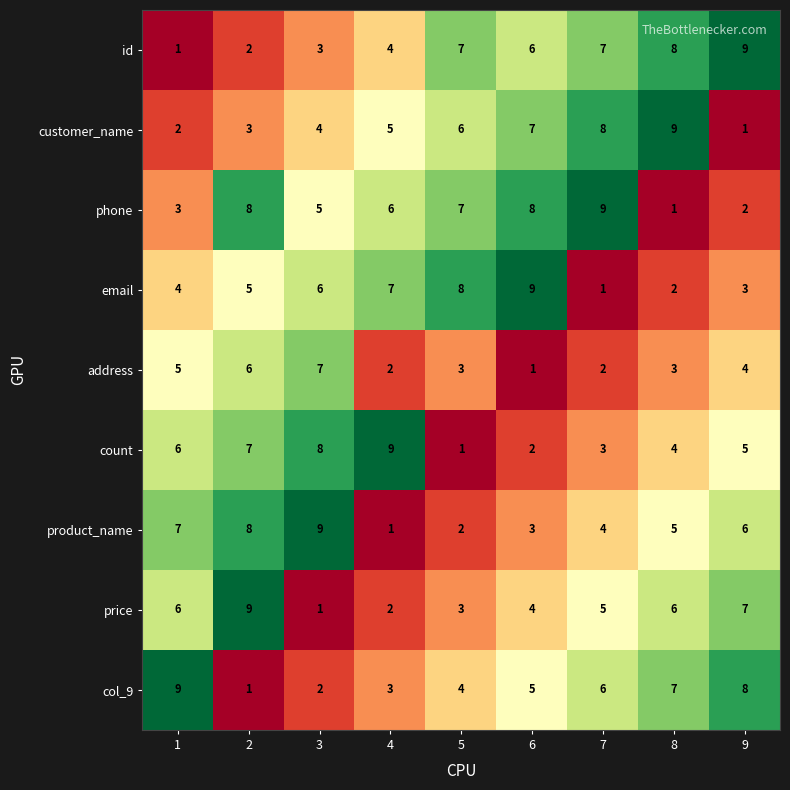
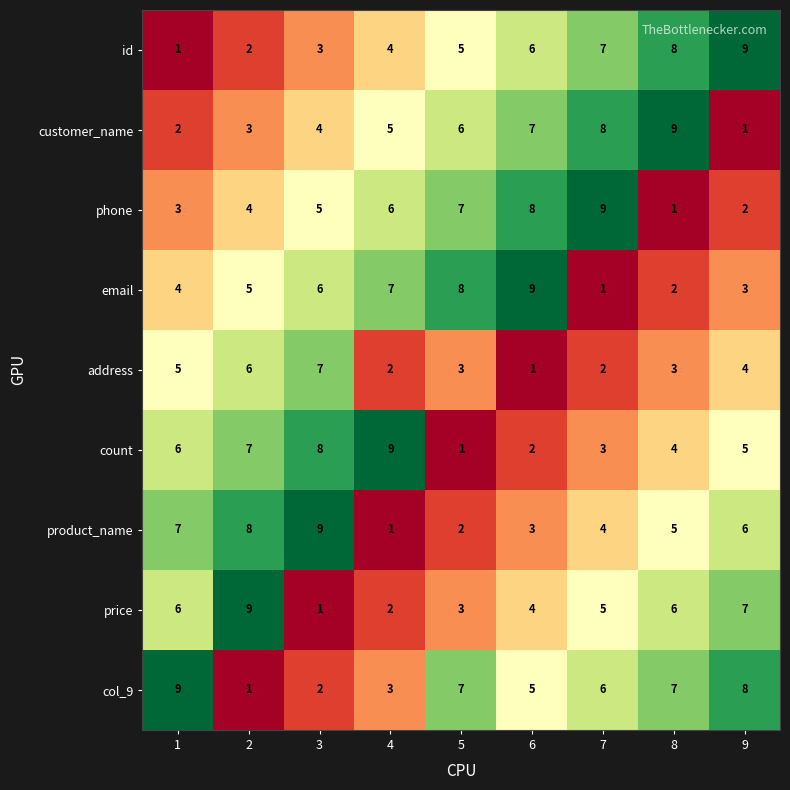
  {
    "id": {
      "1": 1,
      "2": 2,
      "3": 3,
      "4": 4,
-     "5": 7,
+     "5": 5,
      "6": 6,
      "7": 7,
      "9": 9
    },
    "customer_name": {
      "1": 2,
      "2": 3,
      "3": 4,
      "4": 5,
      "5": 6,
      "6": 7,
      "7": 8,
      "8": 9,
      "9": 1
    },
    "phone": {
      "1": 3,
-     "2": 8,
+     "2": 4,
      "3": 5,
      "4": 6,
      "5": 7,
      "6": 8,
      "7": 9,
      "8": 1,
      "9": 2
    },
    "email": {
      "1": 4,
      "2": 5,
      "3": 6,
      "4": 7,
      "5": 8,
      "6": 9,
      "7": 1,
      "8": 2,
      "9": 3
    },
    "address": {
      "1": 5,
      "2": 6,
      "3": 7,
      "4": 2,
      "5": 3,
      "6": 1,
      "7": 2,
      "8": 3,
      "9": 4
    },
    "count": {
      "1": 6,
      "2": 7,
      "3": 8,
      "4": 9,
      "5": 1,
      "6": 2,
      "7": 3,
      "8": 4,
      "9": 5
    },
    "product_name": {
      "1": 7,
      "2": 8,
      "3": 9,
      "4": 1,
      "5": 2,
      "6": 3,
      "7": 4,
      "8": 5,
      "9": 6
    },
    "price": {
      "1": 6,
      "2": 9,
      "3": 1,
      "4": 2,
      "5": 3,
      "6": 4,
      "7": 5,
      "8": 6,
      "9": 7
    },
    "col_9": {
      "1": 9,
      "2": 1,
      "3": 2,
      "4": 3,
-     "5": 4,
+     "5": 7,
      "6": 5,
      "7": 6,
      "8": 7,
      "9": 8
    }
  }
